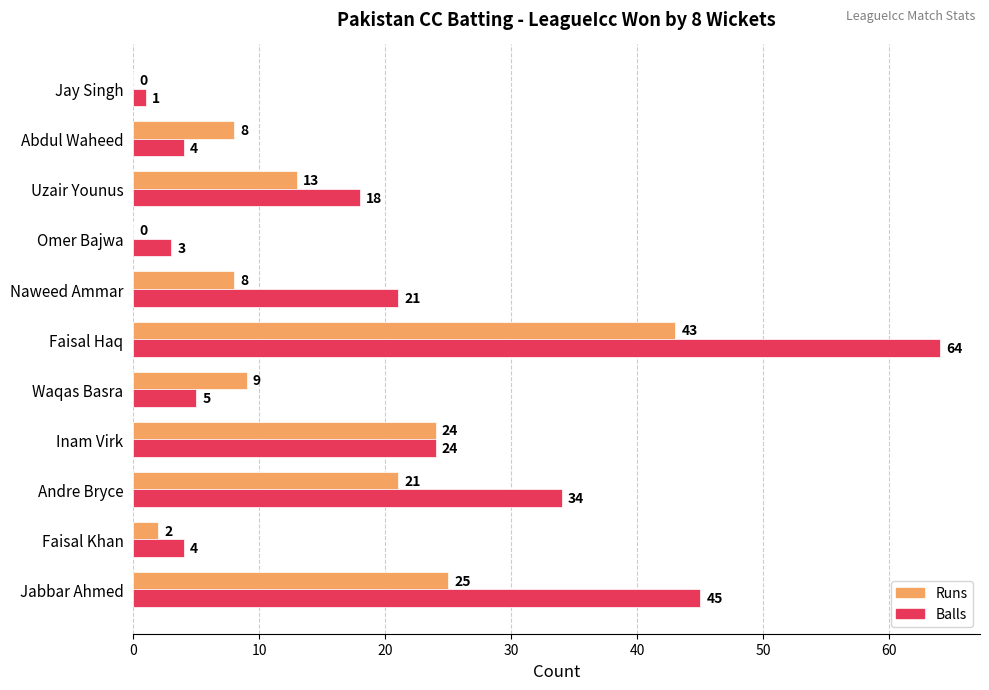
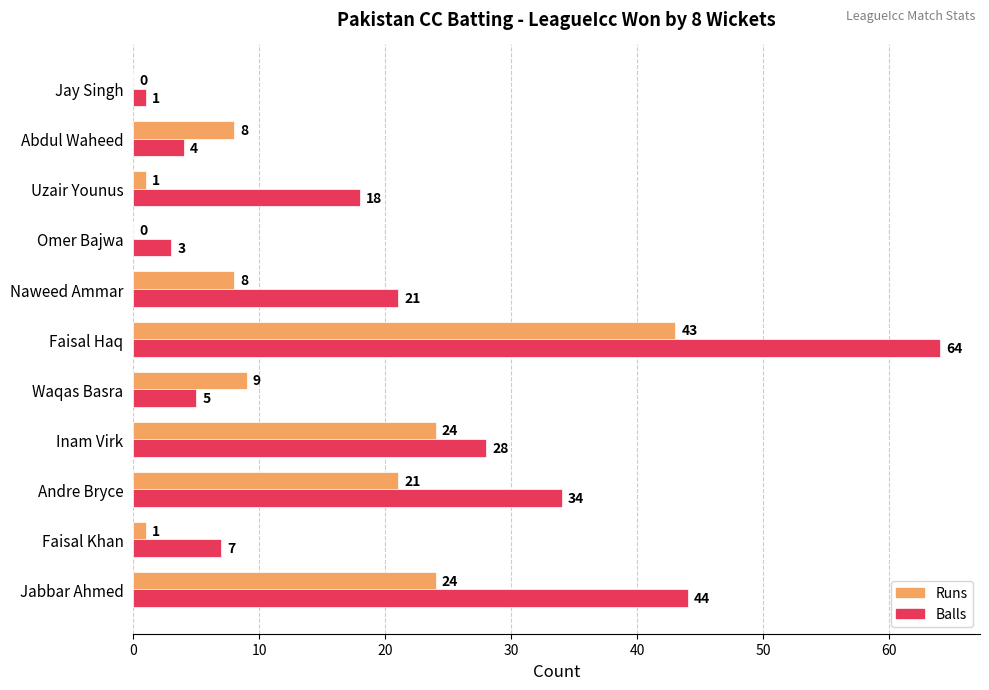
  {
    "Runs": {
      "Jay Singh": 0,
      "Abdul Waheed": 8,
-     "Uzair Younus": 13,
+     "Uzair Younus": 1,
      "Omer Bajwa": 0,
      "Naweed Ammar": 8,
      "Faisal Haq": 43,
      "Waqas Basra": 9,
      "Inam Virk": 24,
      "Andre Bryce": 21,
-     "Faisal Khan": 2,
-     "Jabbar Ahmed": 25
+     "Faisal Khan": 1,
+     "Jabbar Ahmed": 24
    },
    "Balls": {
      "Jay Singh": 1,
      "Abdul Waheed": 4,
      "Uzair Younus": 18,
      "Omer Bajwa": 3,
      "Naweed Ammar": 21,
      "Faisal Haq": 64,
      "Waqas Basra": 5,
-     "Inam Virk": 24,
+     "Inam Virk": 28,
      "Andre Bryce": 34,
-     "Faisal Khan": 4,
-     "Jabbar Ahmed": 45
+     "Faisal Khan": 7,
+     "Jabbar Ahmed": 44
    }
  }
